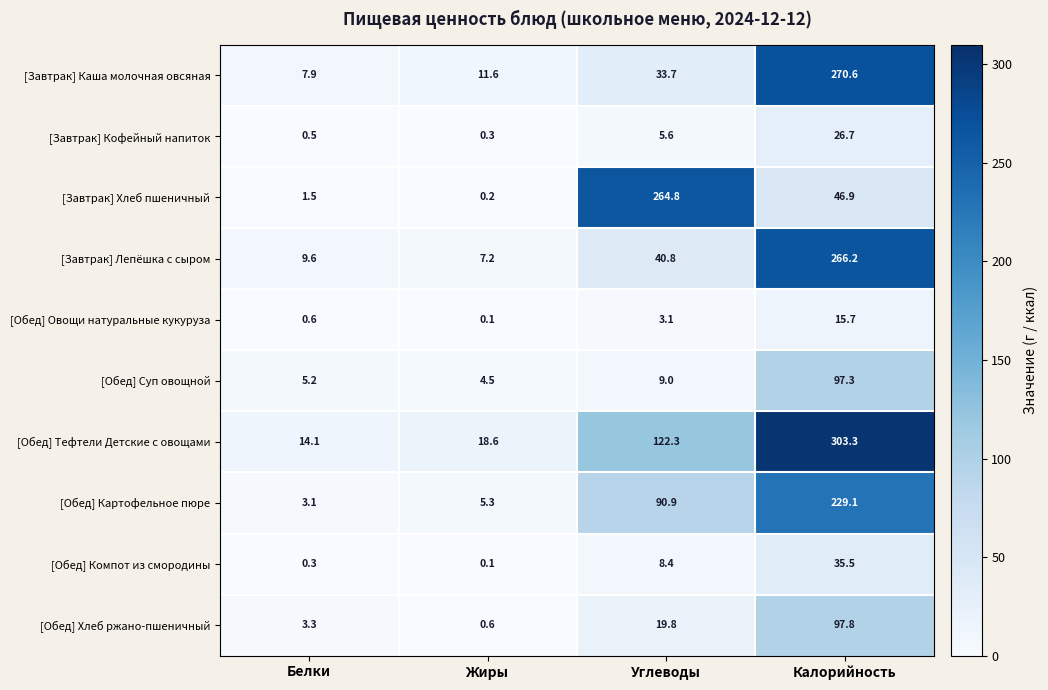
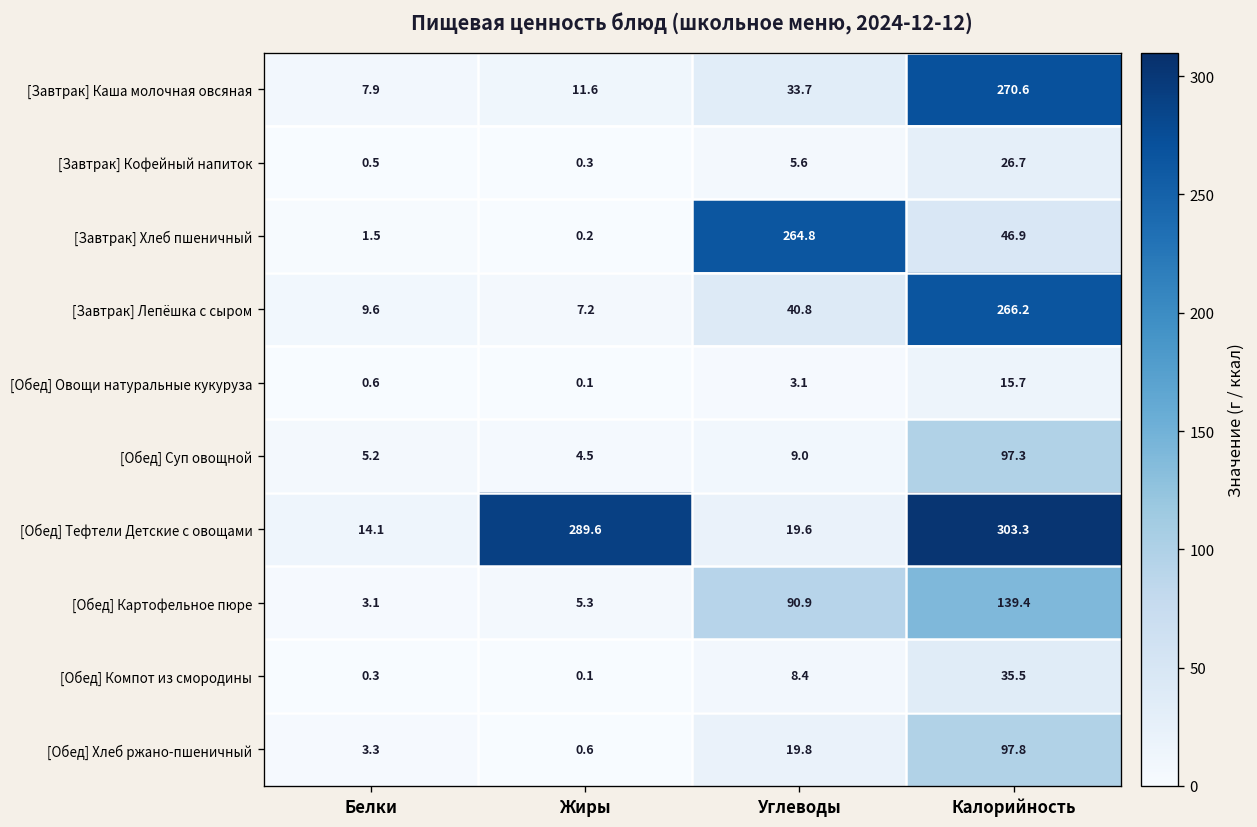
  {
    "[Завтрак] Каша молочная овсяная": {
      "Белки": 7.9,
      "Жиры": 11.6,
      "Углеводы": 33.7,
      "Калорийность": 270.6
    },
    "[Завтрак] Кофейный напиток": {
      "Белки": 0.5,
      "Жиры": 0.3,
      "Углеводы": 5.6,
      "Калорийность": 26.7
    },
    "[Завтрак] Хлеб пшеничный": {
      "Белки": 1.5,
      "Жиры": 0.2,
      "Углеводы": 264.8,
      "Калорийность": 46.9
    },
    "[Завтрак] Лепёшка с сыром": {
      "Белки": 9.6,
      "Жиры": 7.2,
      "Углеводы": 40.8,
      "Калорийность": 266.2
    },
    "[Обед] Овощи натуральные кукуруза": {
      "Белки": 0.6,
      "Жиры": 0.1,
      "Углеводы": 3.1,
      "Калорийность": 15.7
    },
    "[Обед] Суп овощной": {
      "Белки": 5.2,
      "Жиры": 4.5,
      "Углеводы": 9.0,
      "Калорийность": 97.3
    },
    "[Обед] Тефтели Детские с овощами": {
      "Белки": 14.1,
-     "Жиры": 18.6,
-     "Углеводы": 122.3,
+     "Жиры": 289.6,
+     "Углеводы": 19.6,
      "Калорийность": 303.3
    },
    "[Обед] Картофельное пюре": {
      "Белки": 3.1,
      "Жиры": 5.3,
      "Углеводы": 90.9,
-     "Калорийность": 229.1
+     "Калорийность": 139.4
    },
    "[Обед] Компот из смородины": {
      "Белки": 0.3,
      "Жиры": 0.1,
      "Углеводы": 8.4,
      "Калорийность": 35.5
    },
    "[Обед] Хлеб ржано-пшеничный": {
      "Белки": 3.3,
      "Жиры": 0.6,
      "Углеводы": 19.8,
      "Калорийность": 97.8
    }
  }
